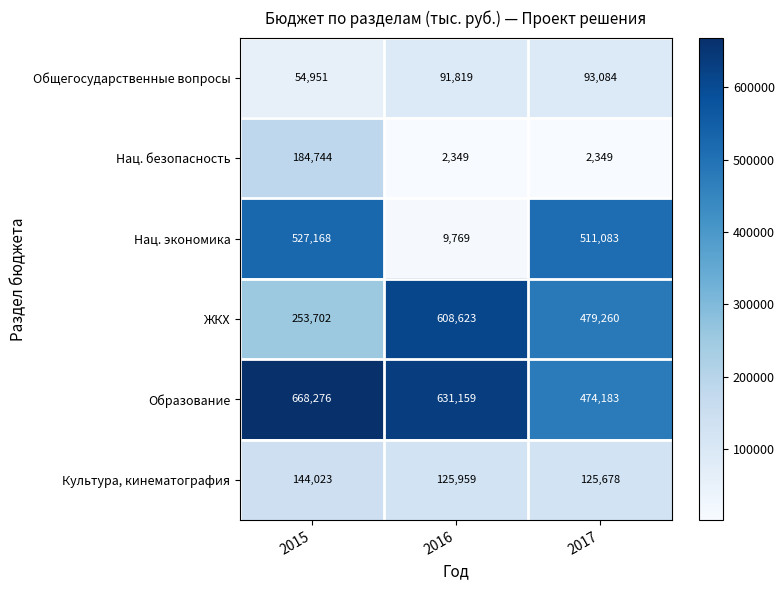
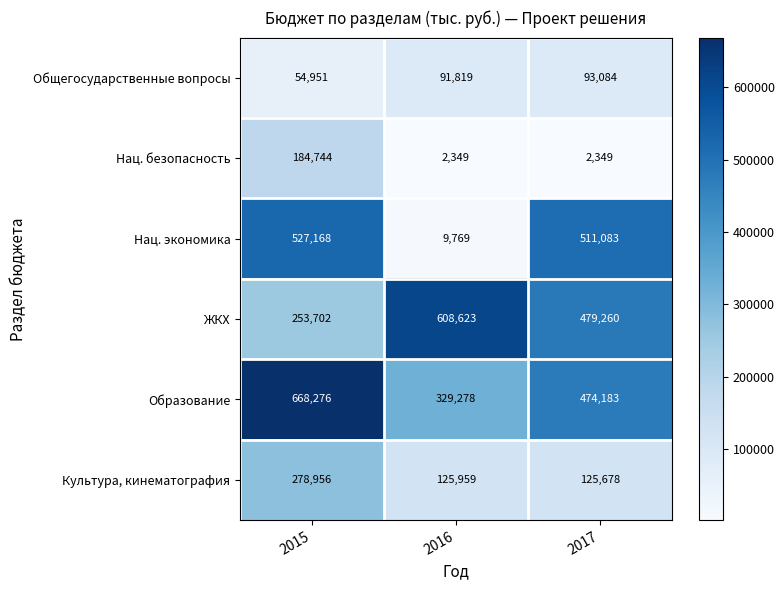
  {
    "Общегосударственные вопросы": {
      "2015": "54,951",
      "2016": "91,819",
      "2017": "93,084"
    },
    "Нац. безопасность": {
      "2015": "184,744",
      "2016": "2,349",
      "2017": "2,349"
    },
    "Нац. экономика": {
      "2015": "527,168",
      "2016": "9,769",
      "2017": "511,083"
    },
    "ЖКХ": {
      "2015": "253,702",
      "2016": "608,623",
      "2017": "479,260"
    },
    "Образование": {
      "2015": "668,276",
-     "2016": "631,159",
+     "2016": "329,278",
      "2017": "474,183"
    },
    "Культура, кинематография": {
-     "2015": "144,023",
+     "2015": "278,956",
      "2016": "125,959",
      "2017": "125,678"
    }
  }
